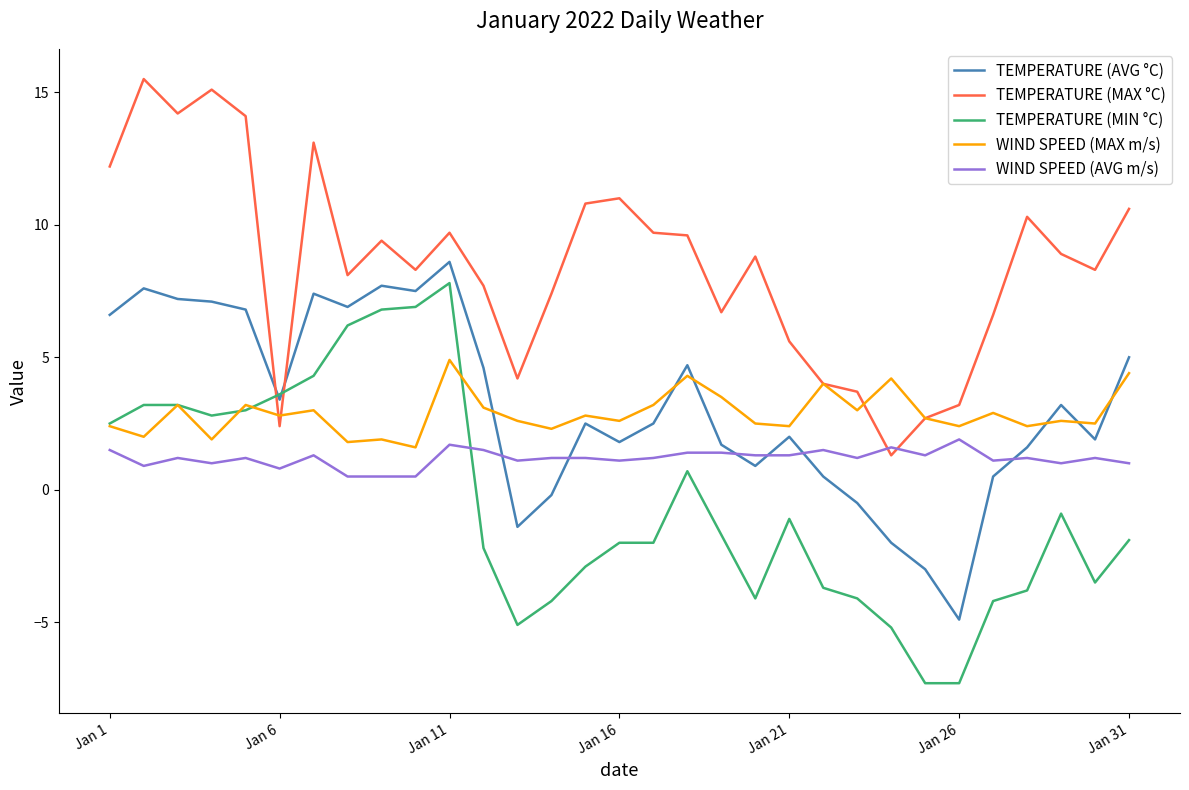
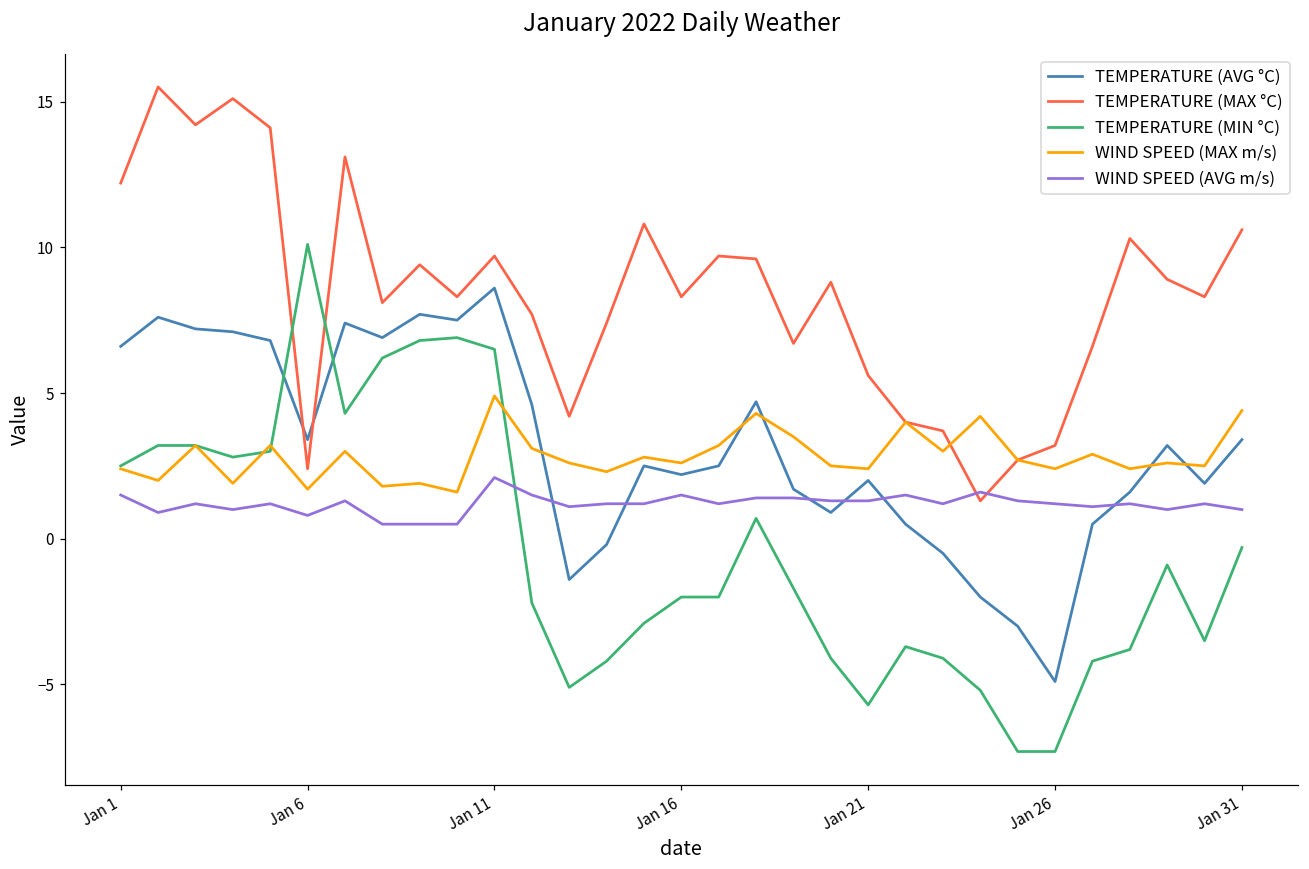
  {
    "TEMPERATURE (AVG °C)": {
      "Jan 1": 6.6,
      "Jan 6": 3.4,
      "Jan 11": 8.6,
-     "Jan 16": 1.8,
+     "Jan 16": 2.2,
      "Jan 21": 2.0,
      "Jan 26": -4.9,
-     "Jan 31": 5.0
+     "Jan 31": 3.4
    },
    "TEMPERATURE (MAX °C)": {
      "Jan 1": 12.2,
      "Jan 6": 2.4,
      "Jan 11": 9.7,
-     "Jan 16": 11.0,
+     "Jan 16": 8.3,
      "Jan 21": 5.6,
      "Jan 26": 3.2,
      "Jan 31": 10.6
    },
    "TEMPERATURE (MIN °C)": {
      "Jan 1": 2.5,
-     "Jan 6": 3.6,
-     "Jan 11": 7.8,
+     "Jan 6": 10.1,
+     "Jan 11": 6.5,
      "Jan 16": -2.0,
-     "Jan 21": -1.1,
+     "Jan 21": -5.7,
      "Jan 26": -7.3,
-     "Jan 31": -1.9
+     "Jan 31": -0.3
    },
    "WIND SPEED (MAX m/s)": {
      "Jan 1": 2.4,
-     "Jan 6": 2.8,
+     "Jan 6": 1.7,
      "Jan 11": 4.9,
      "Jan 16": 2.6,
      "Jan 21": 2.4,
      "Jan 26": 2.4,
      "Jan 31": 4.4
    },
    "WIND SPEED (AVG m/s)": {
      "Jan 1": 1.5,
      "Jan 6": 0.8,
-     "Jan 11": 1.7,
-     "Jan 16": 1.1,
+     "Jan 11": 2.1,
+     "Jan 16": 1.5,
      "Jan 21": 1.3,
-     "Jan 26": 1.9,
+     "Jan 26": 1.2,
      "Jan 31": 1.0
    }
  }
